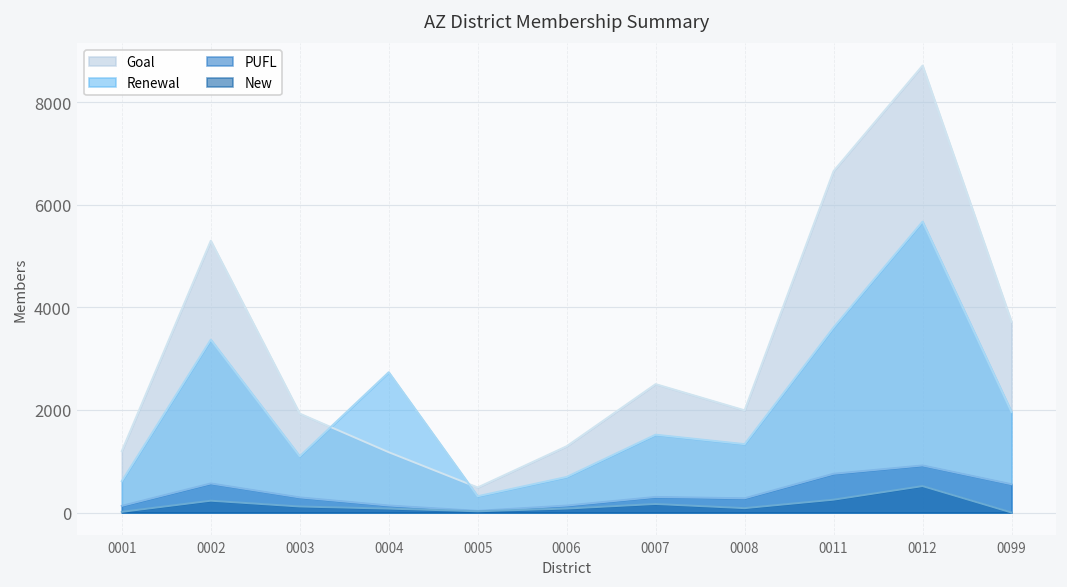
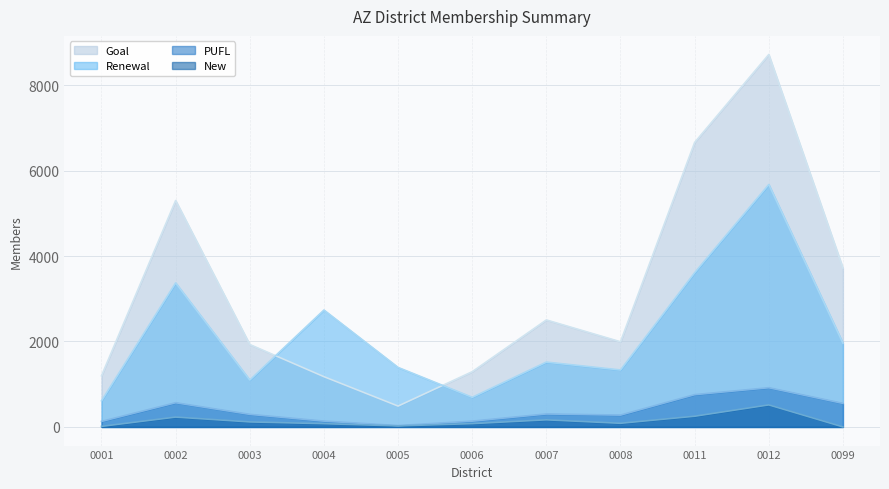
  {
    "Goal": {
      "0001": 1200,
      "0002": 5300,
      "0003": 1900,
      "0004": 1200,
      "0005": 500,
      "0006": 1300,
      "0007": 2500,
      "0008": 2000,
      "0011": 6700,
      "0012": 8700,
      "0099": 3700
    },
    "Renewal": {
      "0001": 600,
      "0002": 3400,
      "0003": 1100,
      "0004": 2700,
-     "0005": 300,
+     "0005": 1400,
      "0006": 700,
      "0007": 1500,
      "0008": 1300,
      "0011": 3600,
      "0012": 5700,
      "0099": 2000
    }
  }
